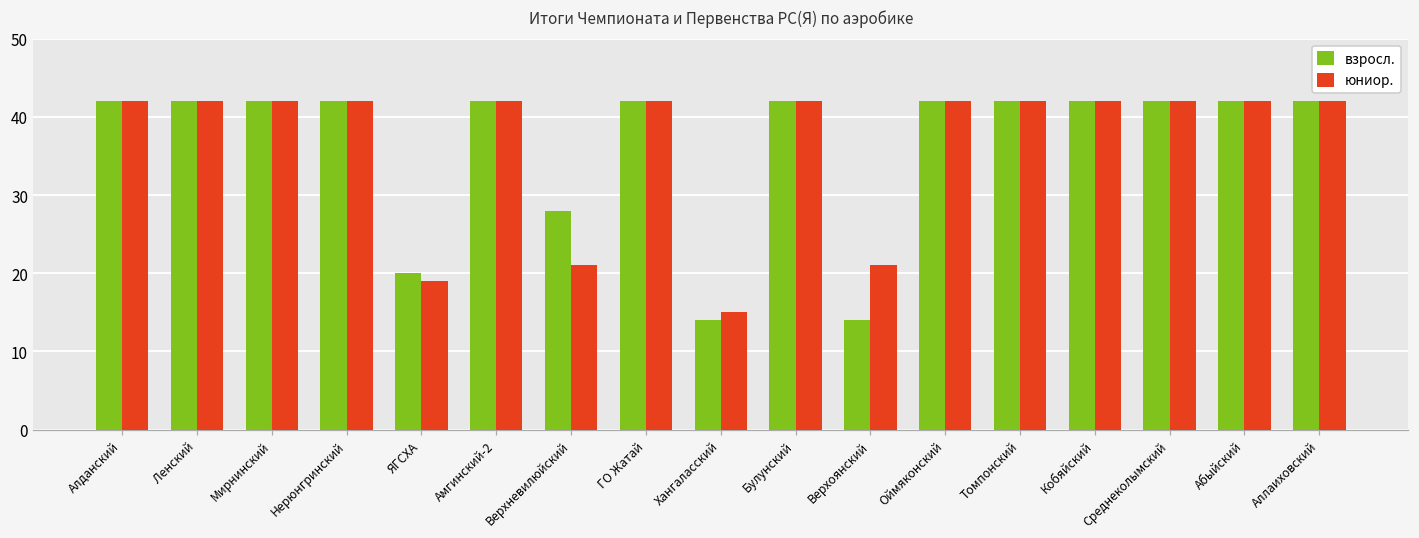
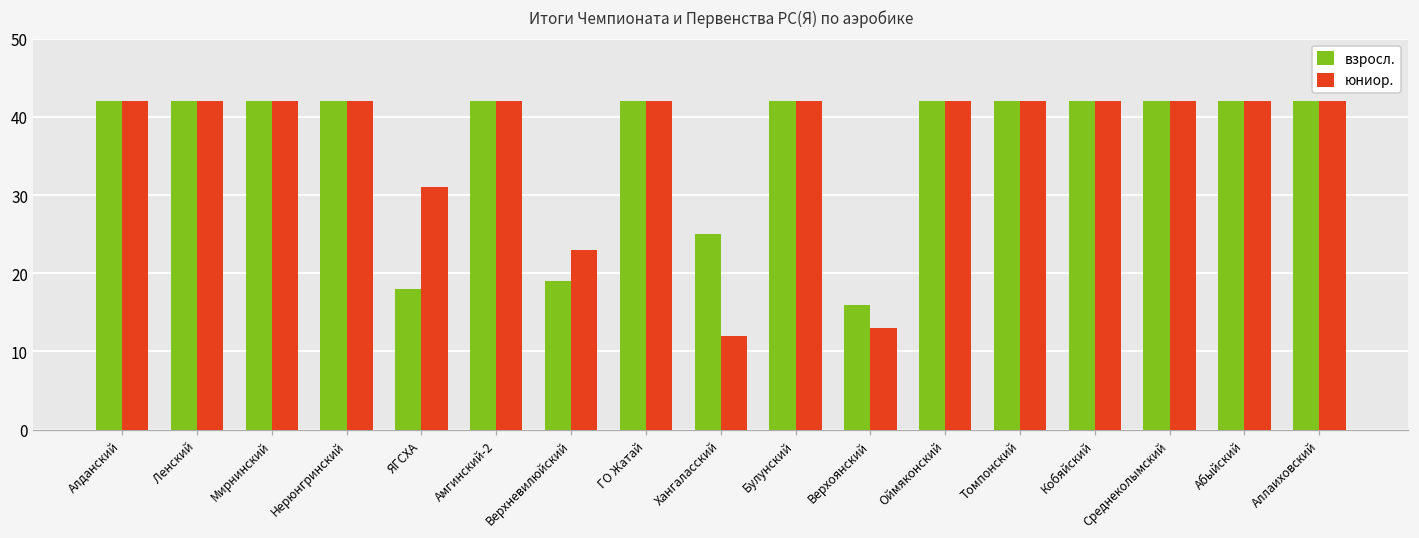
  {
    "взросл.": {
      "Алданский": 42,
      "Ленский": 42,
      "Мирнинский": 42,
      "Нерюнгринский": 42,
-     "ЯГСХА": 20,
+     "ЯГСХА": 18,
      "Амгинский-2": 42,
-     "Верхневилюйский": 28,
+     "Верхневилюйский": 19,
      "ГО Жатай": 42,
-     "Хангаласский": 14,
+     "Хангаласский": 25,
      "Булунский": 42,
-     "Верхоянский": 14,
+     "Верхоянский": 16,
      "Оймяконский": 42,
      "Томпонский": 42,
      "Кобяйский": 42,
      "Среднеколымский": 42,
      "Абыйский": 42,
      "Аллаиховский": 42
    },
    "юниор.": {
      "Алданский": 42,
      "Ленский": 42,
      "Мирнинский": 42,
      "Нерюнгринский": 42,
-     "ЯГСХА": 19,
+     "ЯГСХА": 31,
      "Амгинский-2": 42,
-     "Верхневилюйский": 21,
+     "Верхневилюйский": 23,
      "ГО Жатай": 42,
-     "Хангаласский": 15,
+     "Хангаласский": 12,
      "Булунский": 42,
-     "Верхоянский": 21,
+     "Верхоянский": 13,
      "Оймяконский": 42,
      "Томпонский": 42,
      "Кобяйский": 42,
      "Среднеколымский": 42,
      "Абыйский": 42,
      "Аллаиховский": 42
    }
  }
